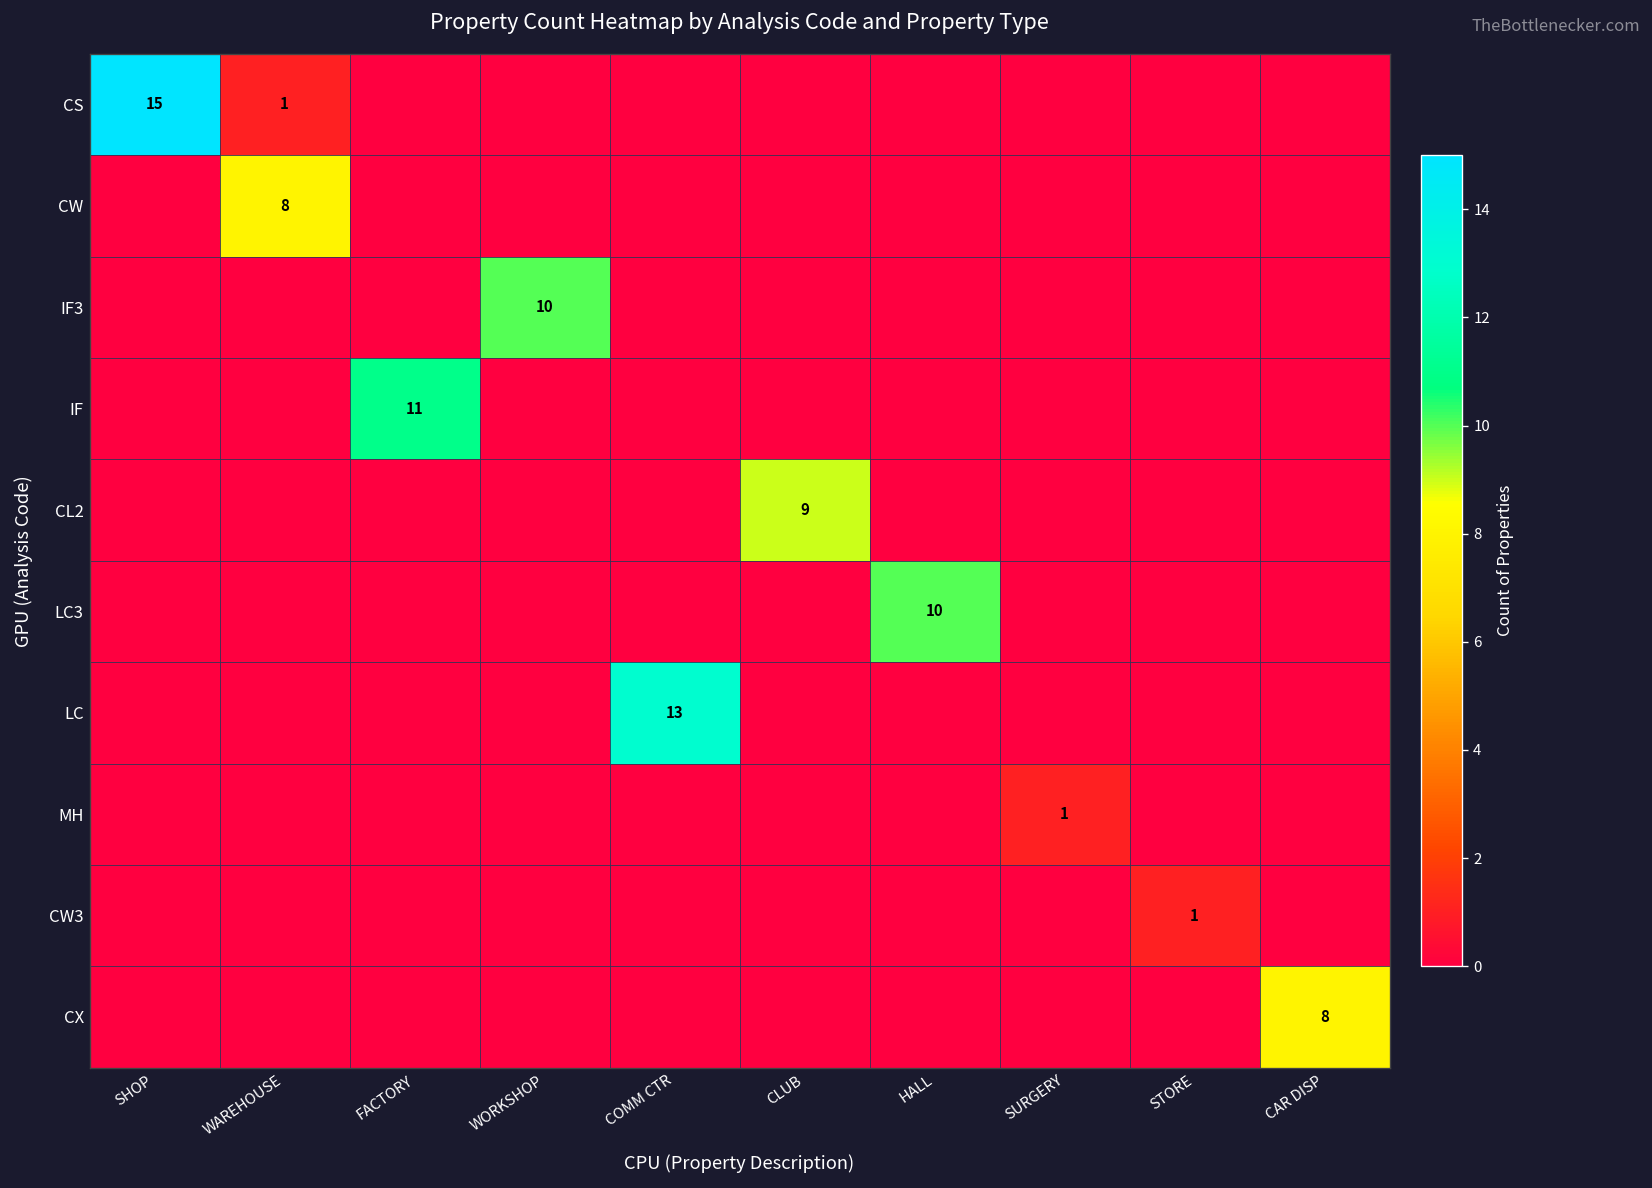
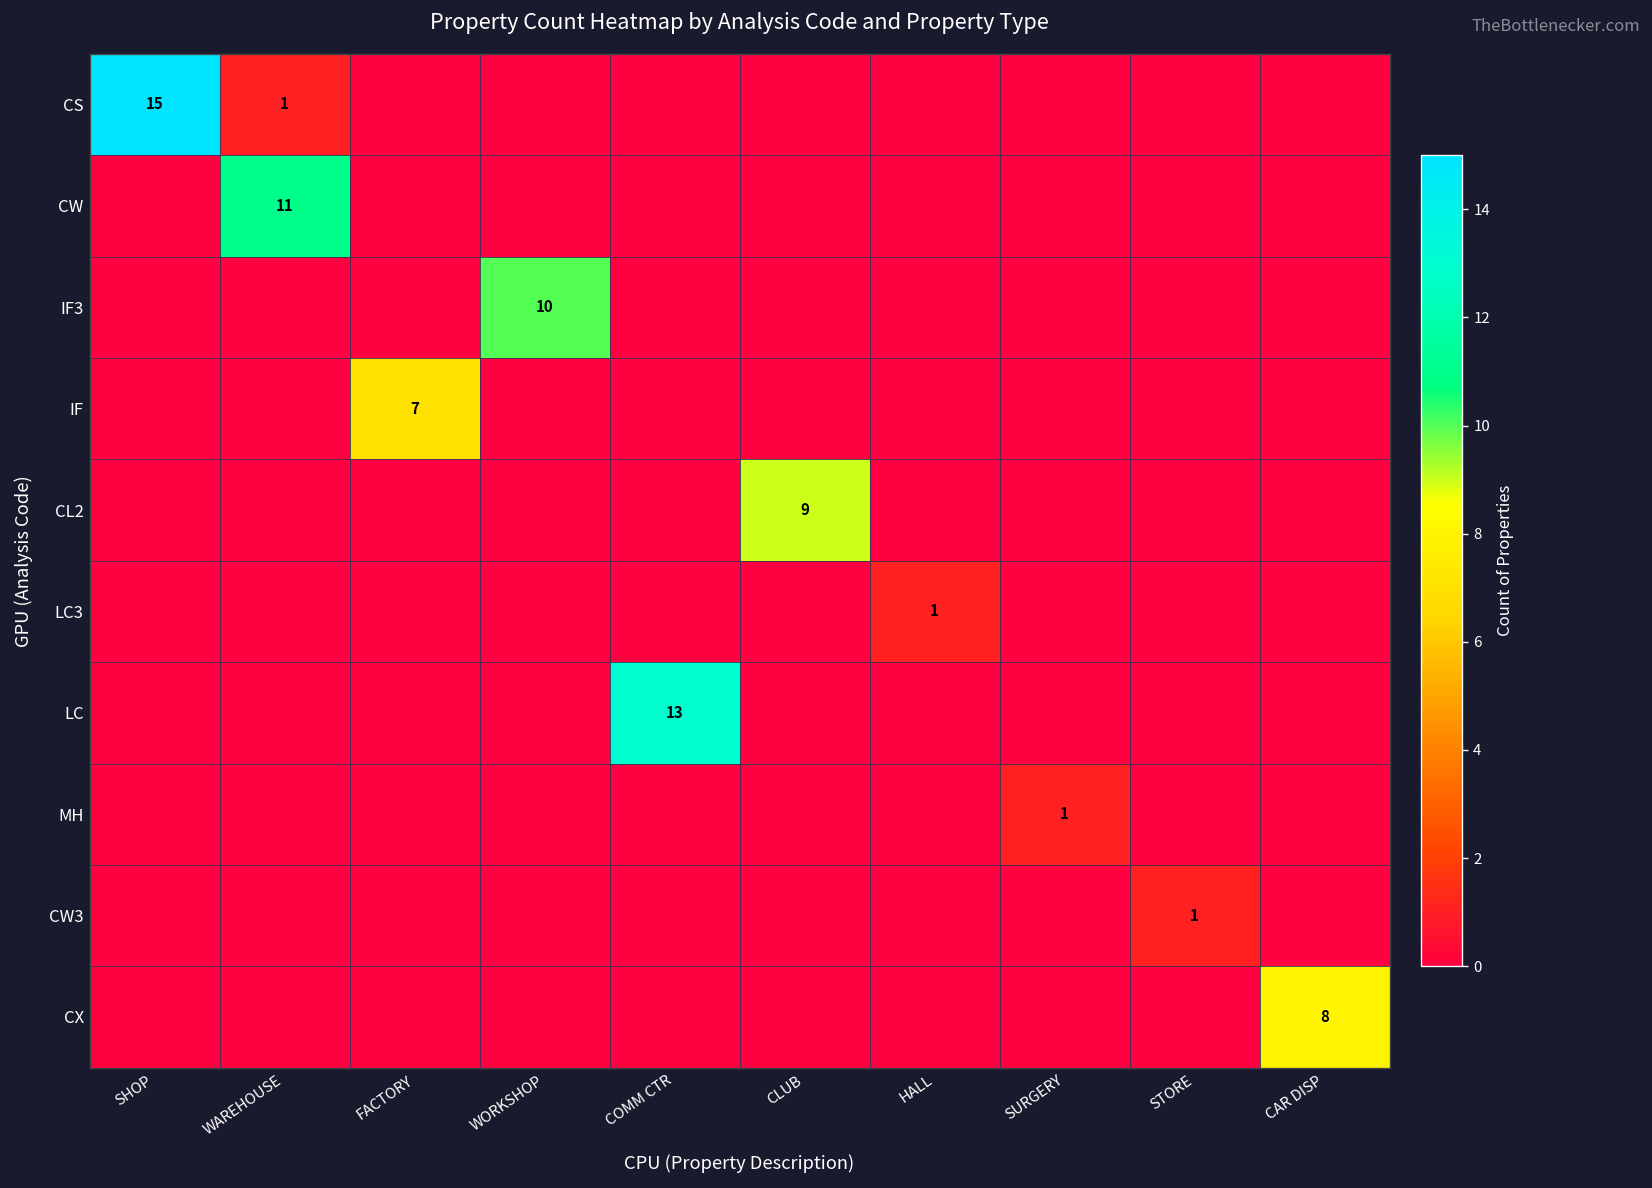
  {
    "CS": {
      "SHOP": 15,
      "WAREHOUSE": 1
    },
    "CW": {
-     "WAREHOUSE": 8
+     "WAREHOUSE": 11
    },
    "IF3": {
      "WORKSHOP": 10
    },
    "IF": {
-     "FACTORY": 11
+     "FACTORY": 7
    },
    "CL2": {
      "CLUB": 9
    },
    "LC3": {
-     "HALL": 10
+     "HALL": 1
    },
    "LC": {
      "COMM CTR": 13
    },
    "MH": {
      "SURGERY": 1
    },
    "CW3": {
      "STORE": 1
    },
    "CX": {
      "CAR DISP": 8
    }
  }
